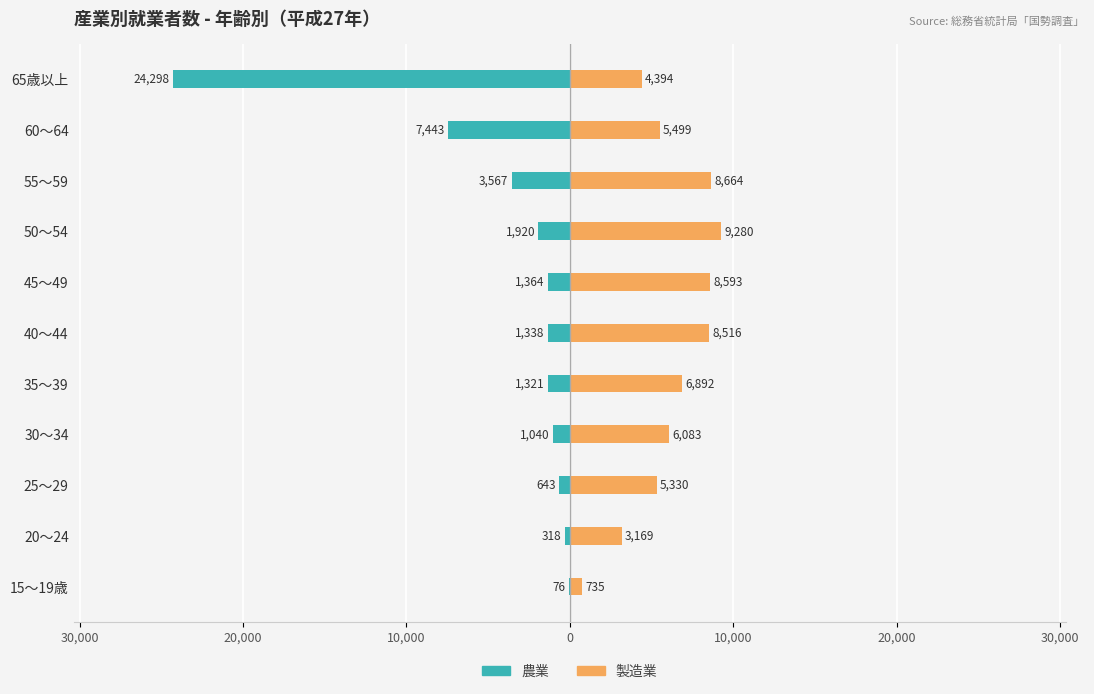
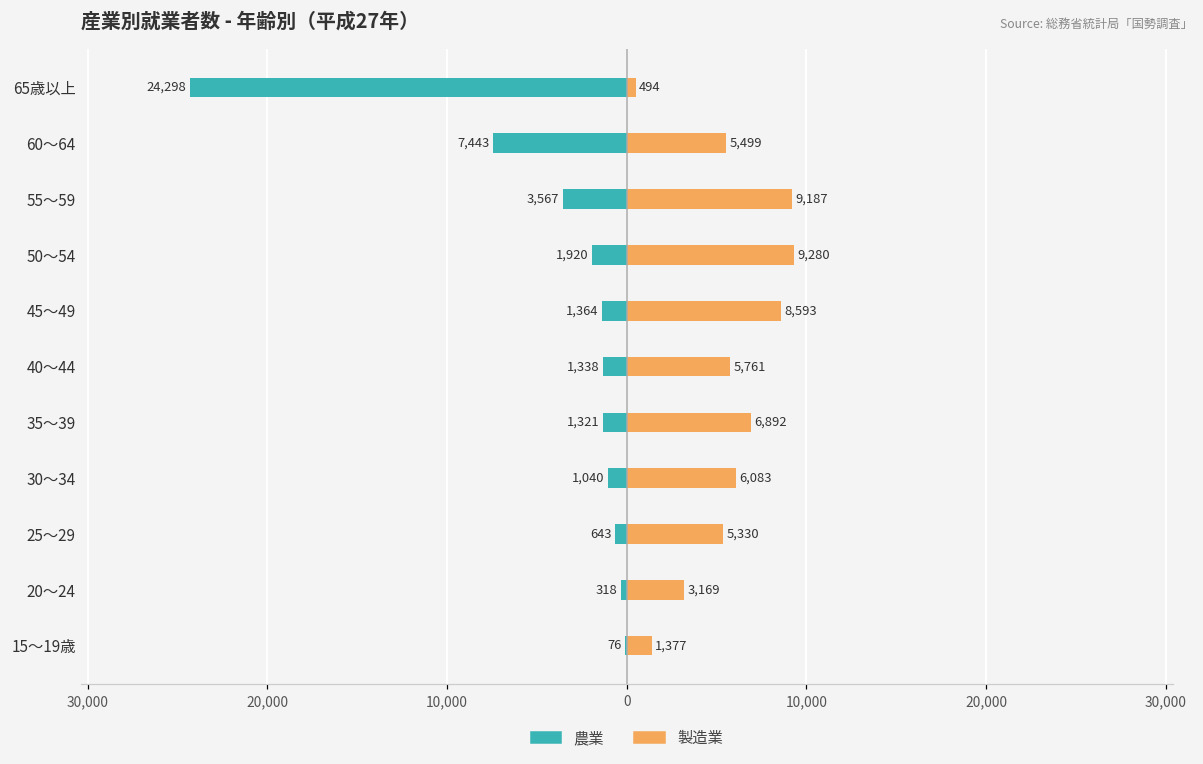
  {
    "製造業": {
-     "65歳以上": "4,394",
+     "65歳以上": "494",
      "60～64": "5,499",
-     "55～59": "8,664",
+     "55～59": "9,187",
      "50～54": "9,280",
      "45～49": "8,593",
-     "40～44": "8,516",
+     "40～44": "5,761",
      "35～39": "6,892",
      "30～34": "6,083",
      "25～29": "5,330",
      "20～24": "3,169",
-     "15～19歳": "735"
+     "15～19歳": "1,377"
    }
  }
